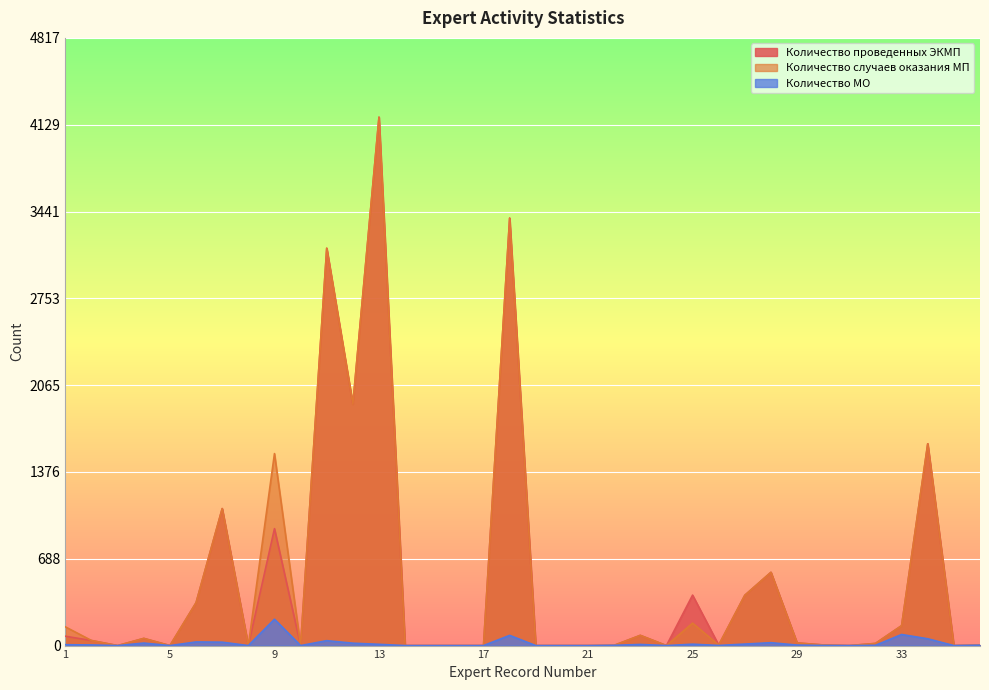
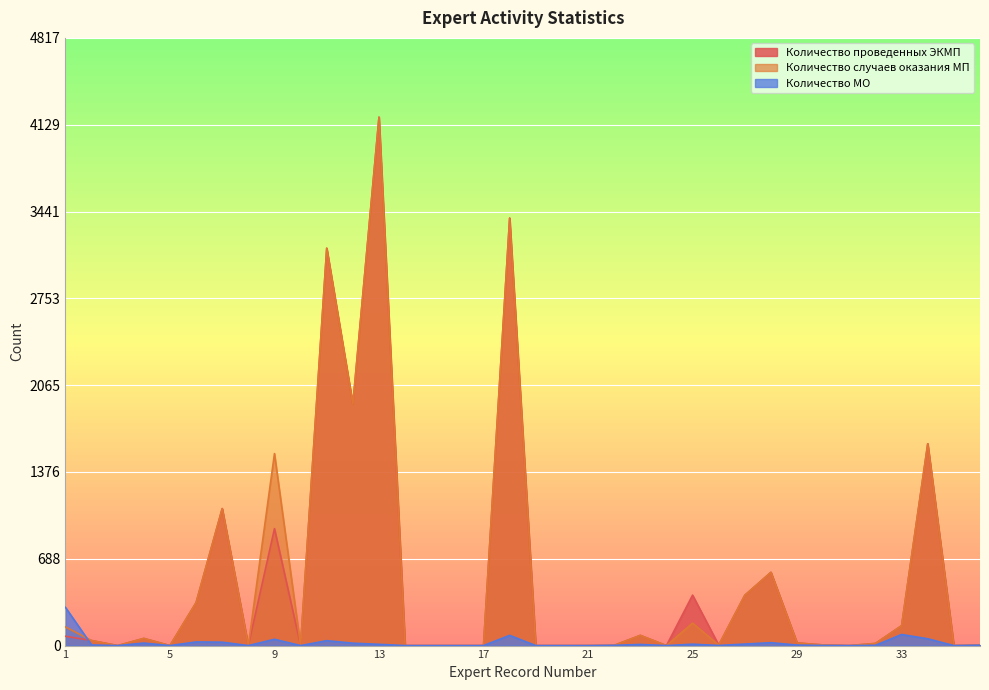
  {
    "Количество МО": {
-     "1": 10,
-     "9": 210,
+     "1": 300,
+     "9": 50,
      "13": 10,
      "25": 10,
      "33": 90
    }
  }
